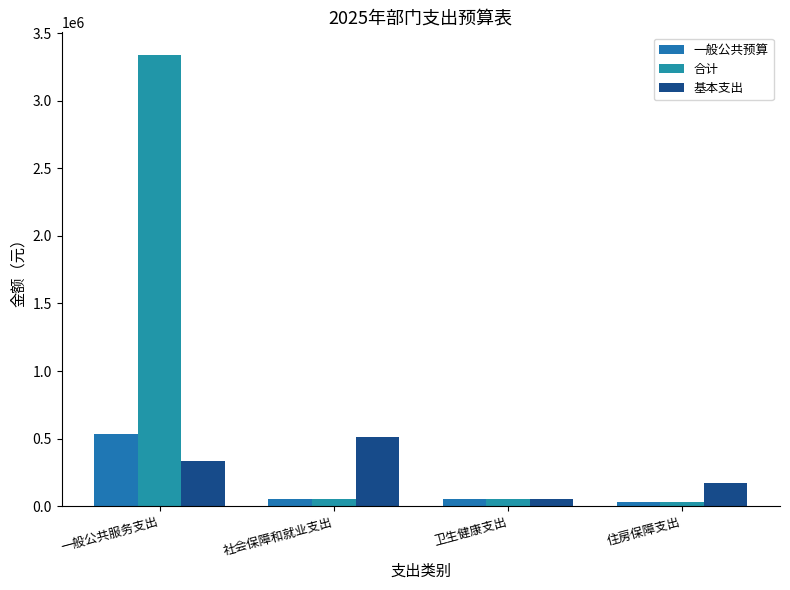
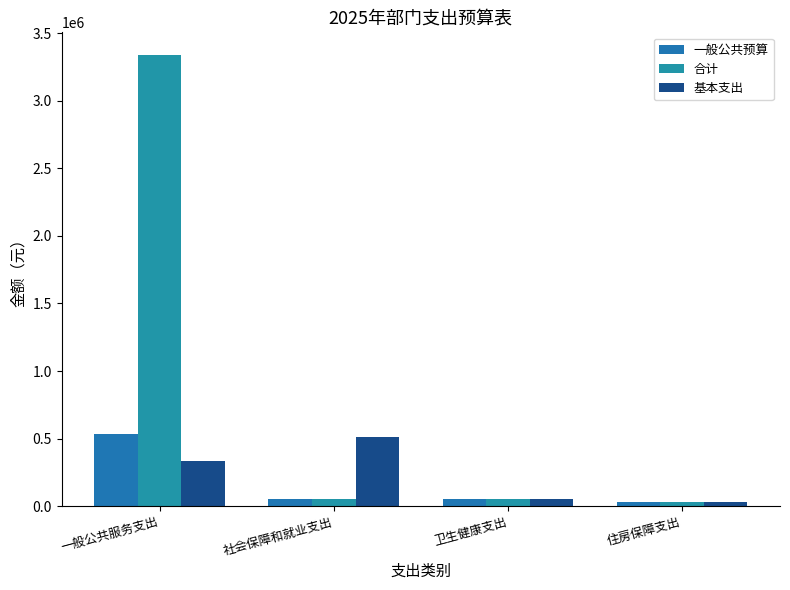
  {
    "基本支出": {
      "一般公共服务支出": 340000,
      "社会保障和就业支出": 510000,
      "卫生健康支出": 50000,
-     "住房保障支出": 170000
+     "住房保障支出": 30000
    }
  }
